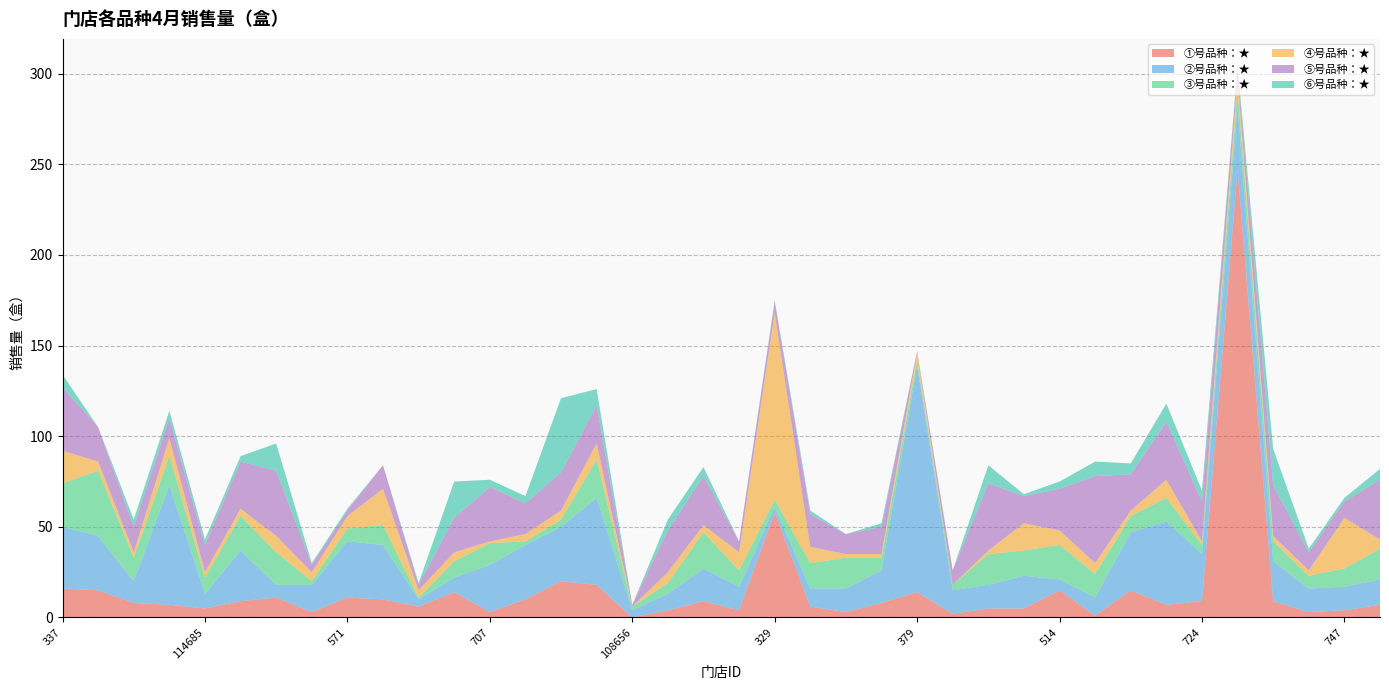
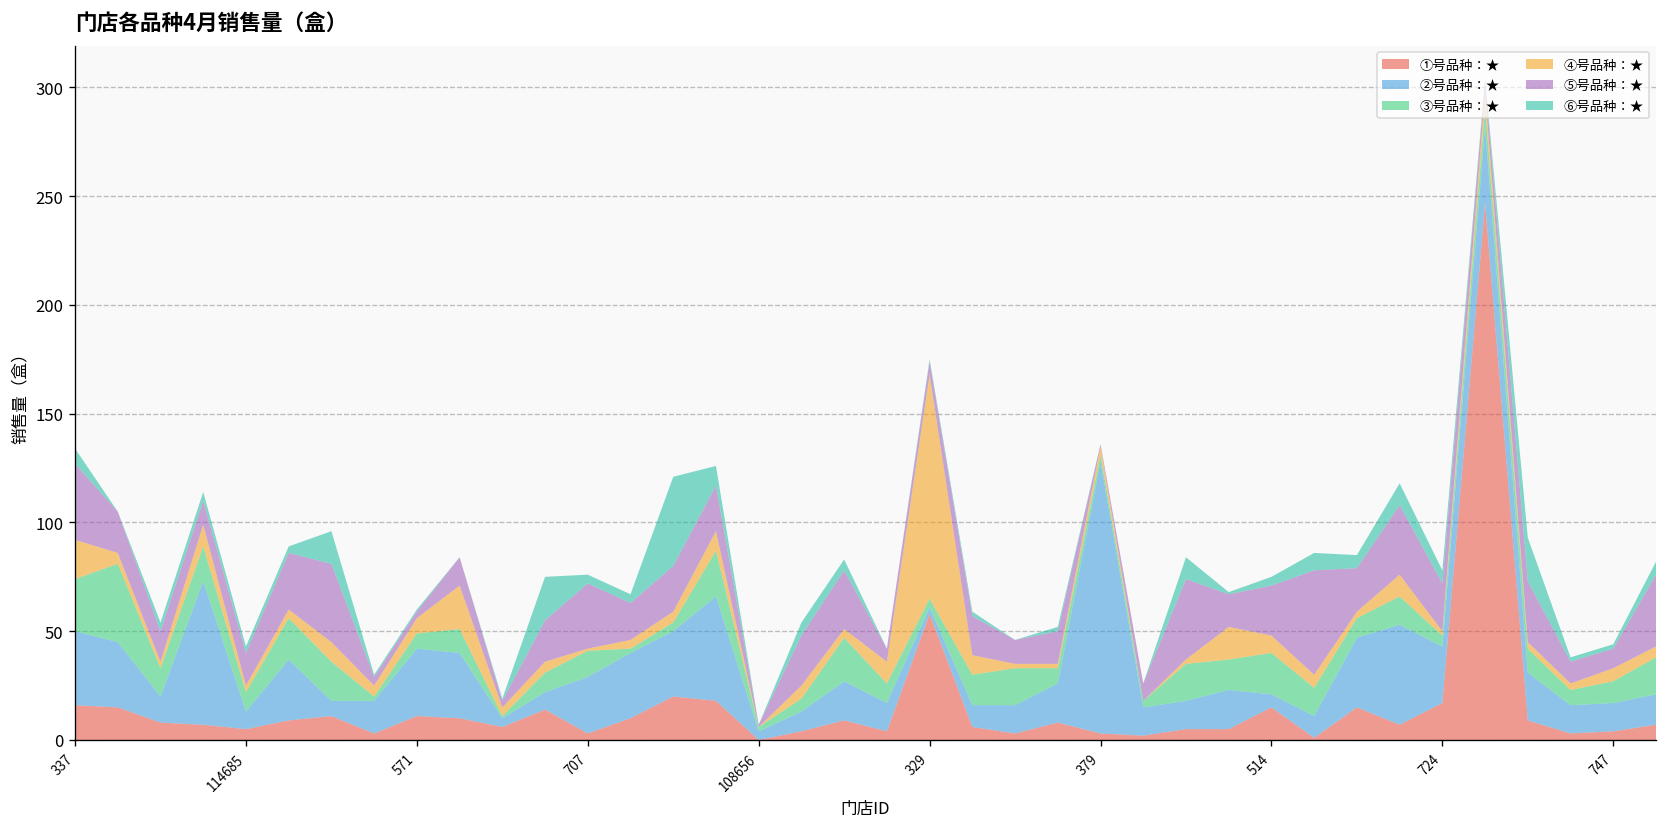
  {
    "①号品种：★": {
      "337": 16,
      "114685": 5,
      "571": 11,
      "707": 3,
      "108656": 0,
      "329": 58,
-     "379": 14,
+     "379": 3,
      "514": 15,
-     "724": 9,
+     "724": 17,
      "747": 4
    },
    "②号品种：★": {
      "337": 34,
      "114685": 8,
      "571": 31,
      "707": 26,
      "108656": 4,
      "329": 3,
      "379": 125,
      "514": 6,
      "724": 26,
      "747": 13
    },
    "④号品种：★": {
      "337": 18,
      "114685": 3,
      "571": 7,
      "329": 103,
      "514": 8,
      "724": 2,
-     "747": 28
+     "747": 6
    },
    "⑤号品种：★": {
      "337": 35,
      "114685": 15,
      "707": 30,
      "514": 23,
      "724": 22,
      "747": 9
    }
  }
